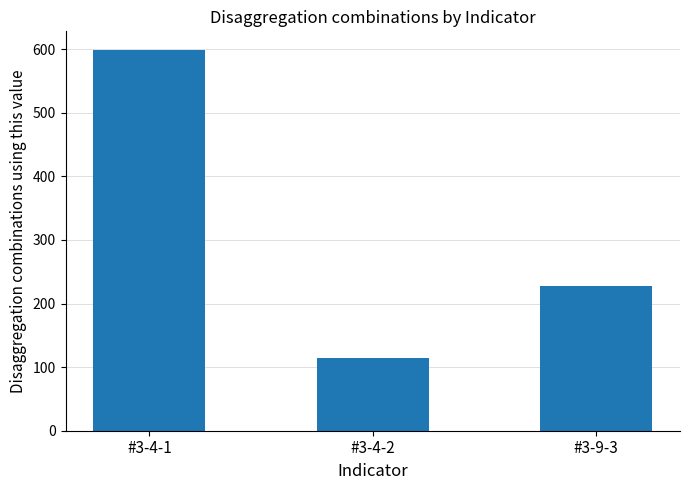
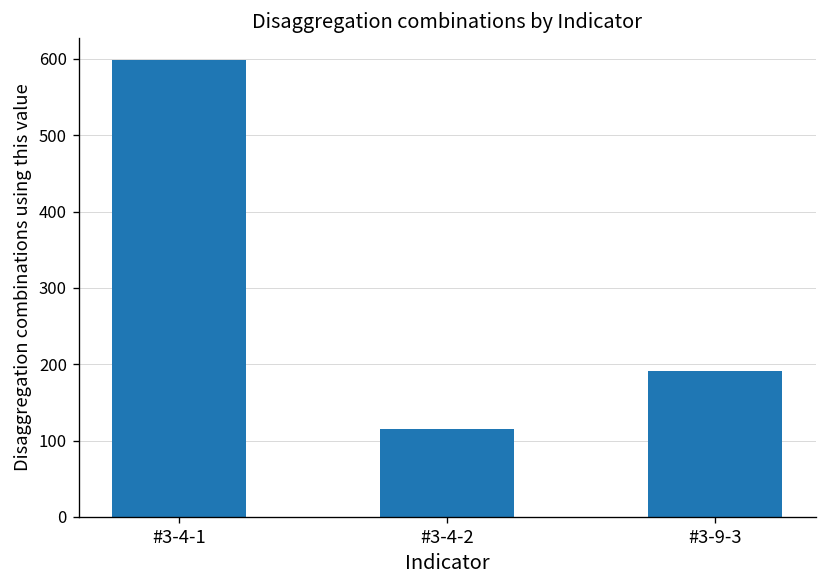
  {
    "#3-4-1": 600,
    "#3-4-2": 120,
-   "#3-9-3": 230
+   "#3-9-3": 190
  }
